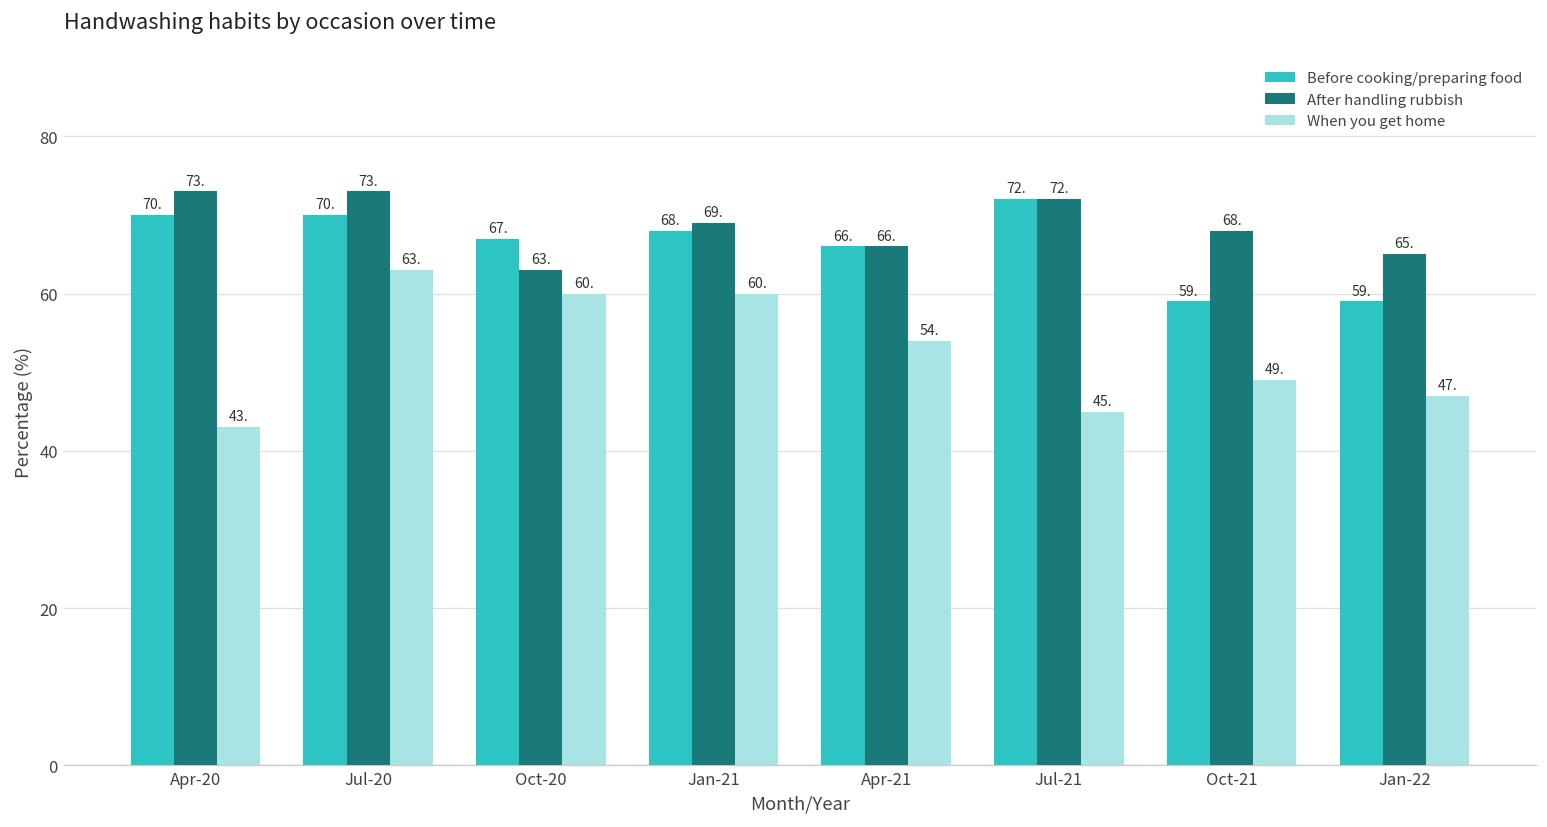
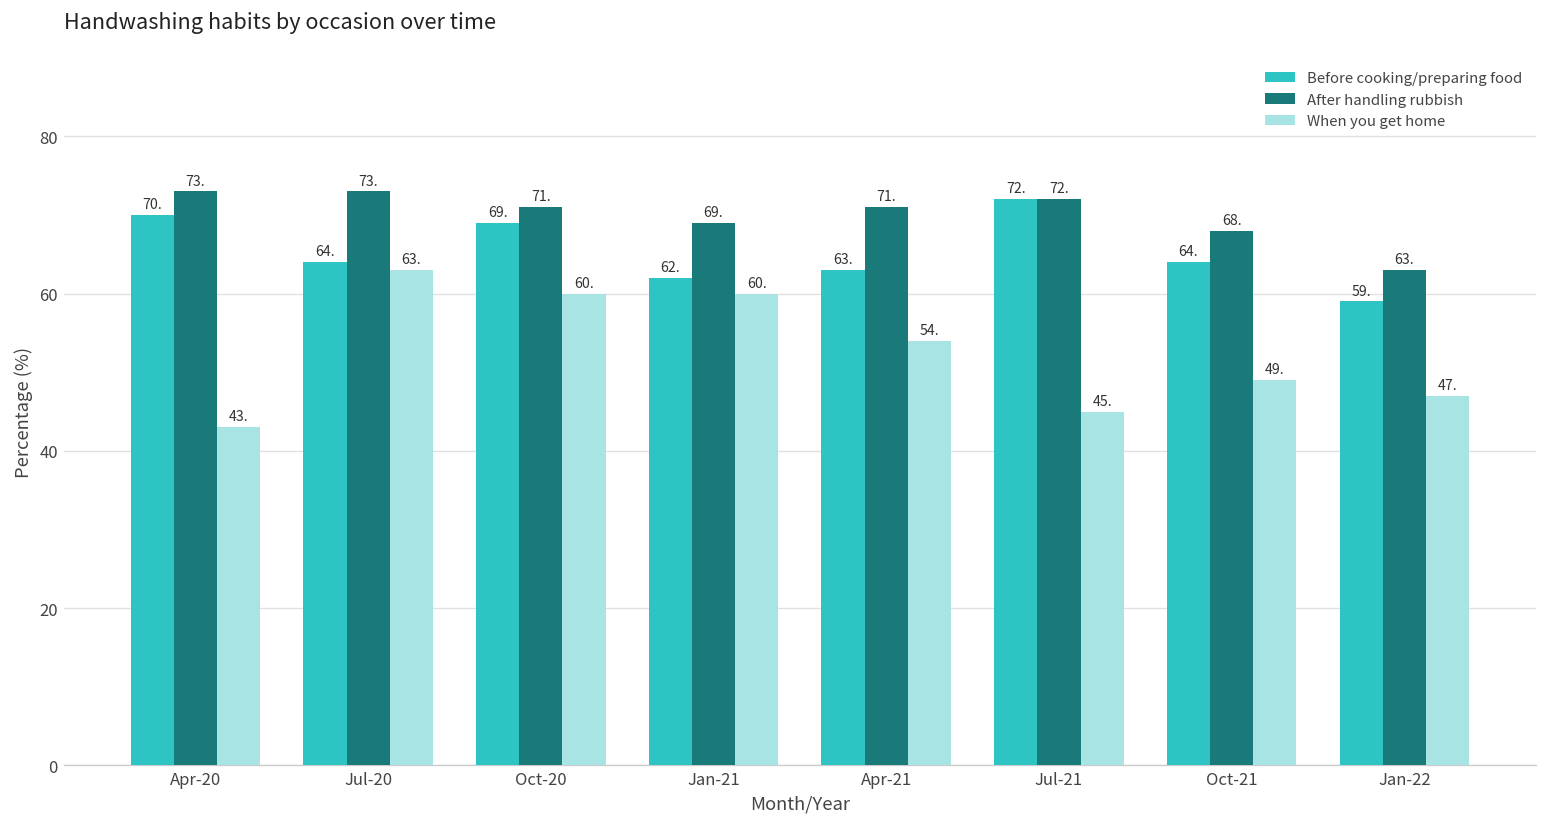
  {
    "Before cooking/preparing food": {
      "Apr-20": "70.",
-     "Jul-20": "70.",
-     "Oct-20": "67.",
-     "Jan-21": "68.",
-     "Apr-21": "66.",
+     "Jul-20": "64.",
+     "Oct-20": "69.",
+     "Jan-21": "62.",
+     "Apr-21": "63.",
      "Jul-21": "72.",
-     "Oct-21": "59.",
+     "Oct-21": "64.",
      "Jan-22": "59."
    },
    "After handling rubbish": {
      "Apr-20": "73.",
      "Jul-20": "73.",
-     "Oct-20": "63.",
+     "Oct-20": "71.",
      "Jan-21": "69.",
-     "Apr-21": "66.",
+     "Apr-21": "71.",
      "Jul-21": "72.",
      "Oct-21": "68.",
-     "Jan-22": "65."
+     "Jan-22": "63."
    },
    "When you get home": {
      "Apr-20": "43.",
      "Jul-20": "63.",
      "Oct-20": "60.",
      "Jan-21": "60.",
      "Apr-21": "54.",
      "Jul-21": "45.",
      "Oct-21": "49.",
      "Jan-22": "47."
    }
  }
